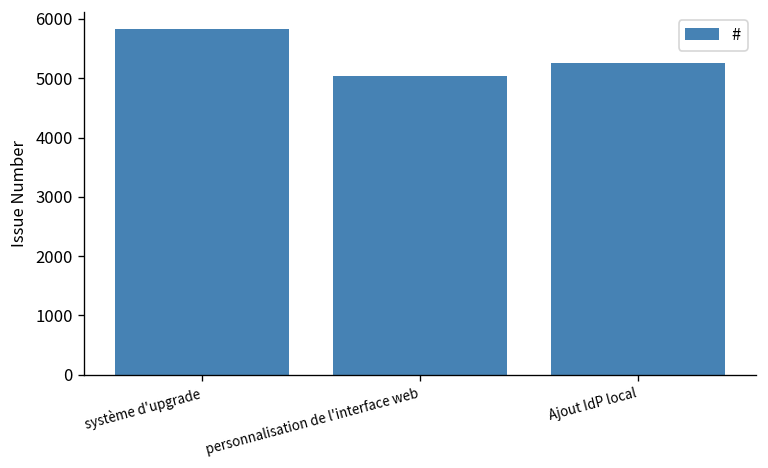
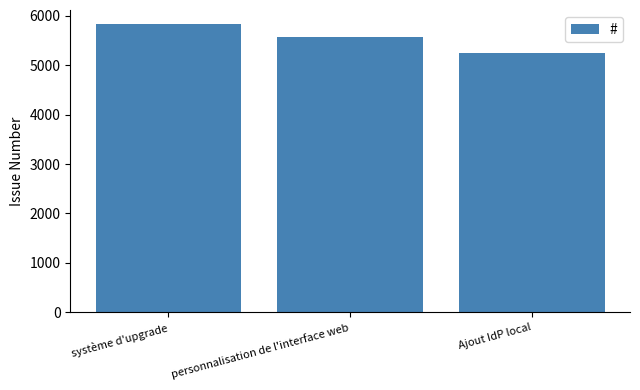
  {
    "système d'upgrade": 5800,
-   "personnalisation de l'interface web": 5000,
+   "personnalisation de l'interface web": 5600,
    "Ajout IdP local": 5200
  }
